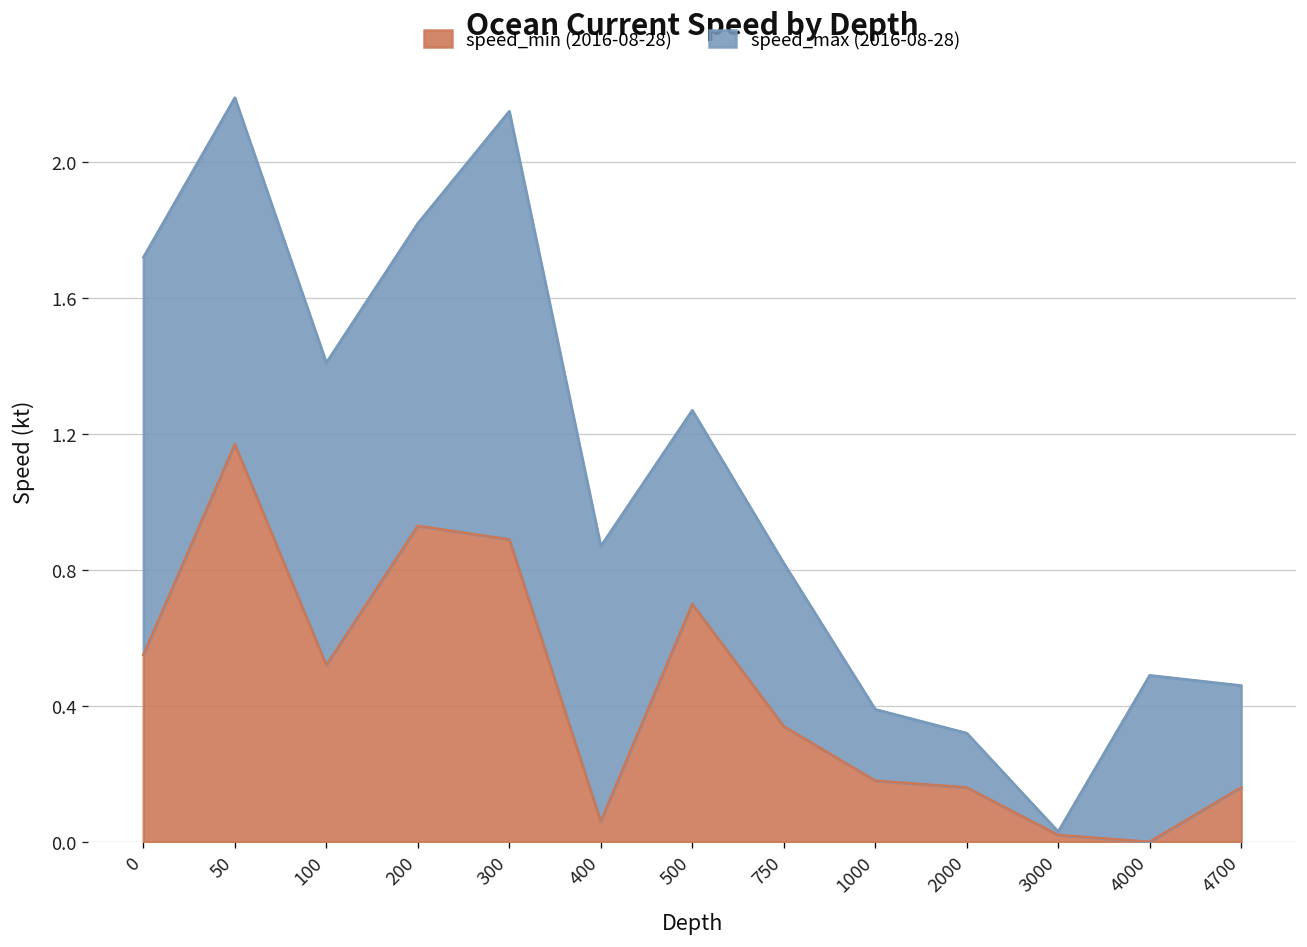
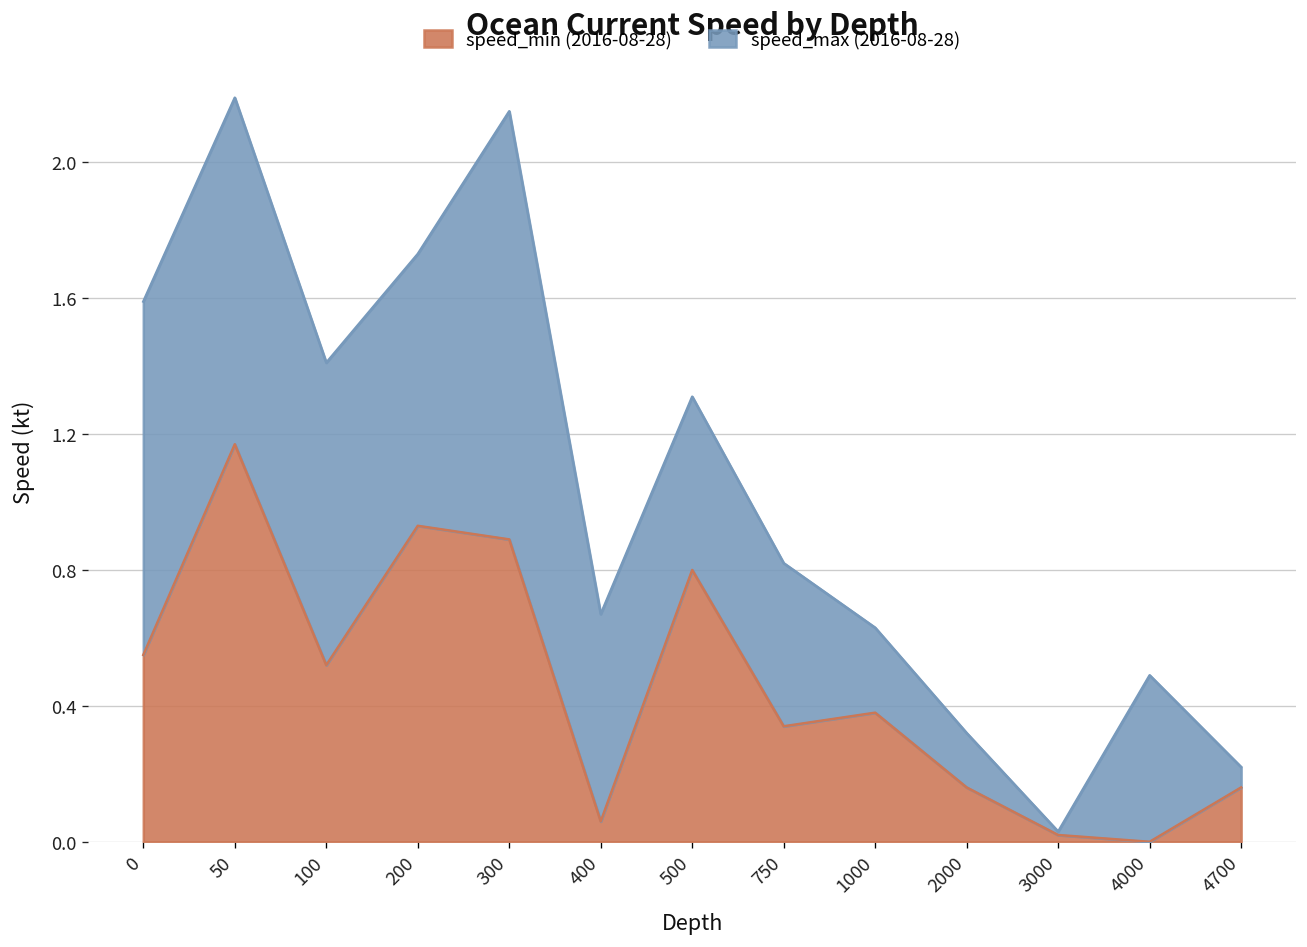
  {
    "speed_min (2016-08-28)": {
      "0": 0.55,
      "50": 1.17,
      "100": 0.52,
      "200": 0.93,
      "300": 0.89,
      "400": 0.06,
-     "500": 0.7,
+     "500": 0.8,
      "750": 0.34,
-     "1000": 0.18,
+     "1000": 0.38,
      "2000": 0.16,
      "3000": 0.02,
      "4000": 0.00,
      "4700": 0.16
    },
    "speed_max (2016-08-28)": {
-     "0": 1.17,
+     "0": 1.04,
      "50": 1.02,
      "100": 0.89,
-     "200": 0.89,
+     "200": 0.80,
      "300": 1.26,
-     "400": 0.81,
-     "500": 0.57,
+     "400": 0.61,
+     "500": 0.51,
      "750": 0.48,
-     "1000": 0.21,
+     "1000": 0.25,
      "2000": 0.16,
      "3000": 0.01,
      "4000": 0.49,
-     "4700": 0.30
+     "4700": 0.06
    }
  }
